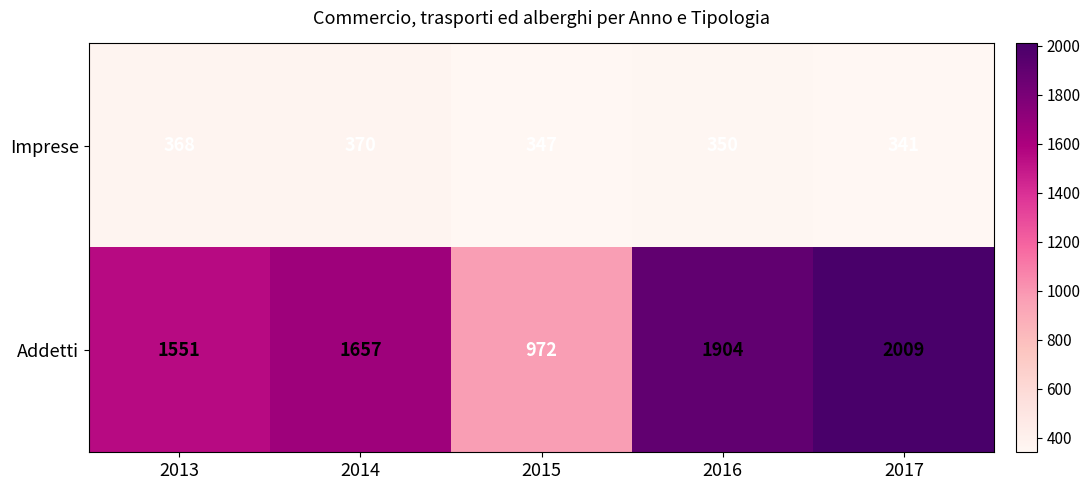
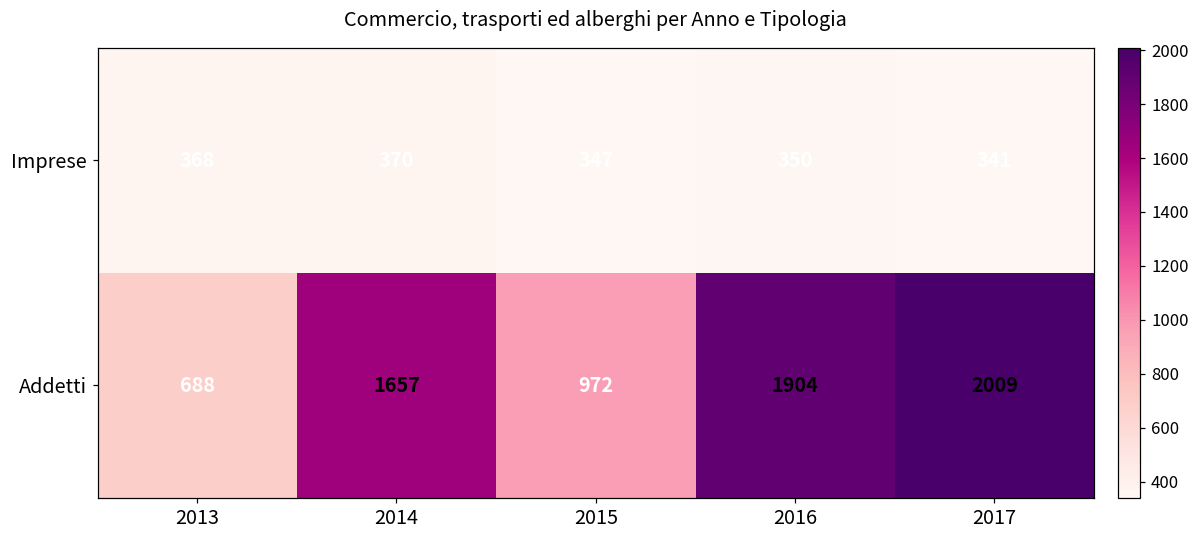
  {
    "Addetti": {
-     "2013": 1551,
+     "2013": 688,
      "2014": 1657,
      "2015": 972,
      "2016": 1904,
      "2017": 2009
    }
  }
